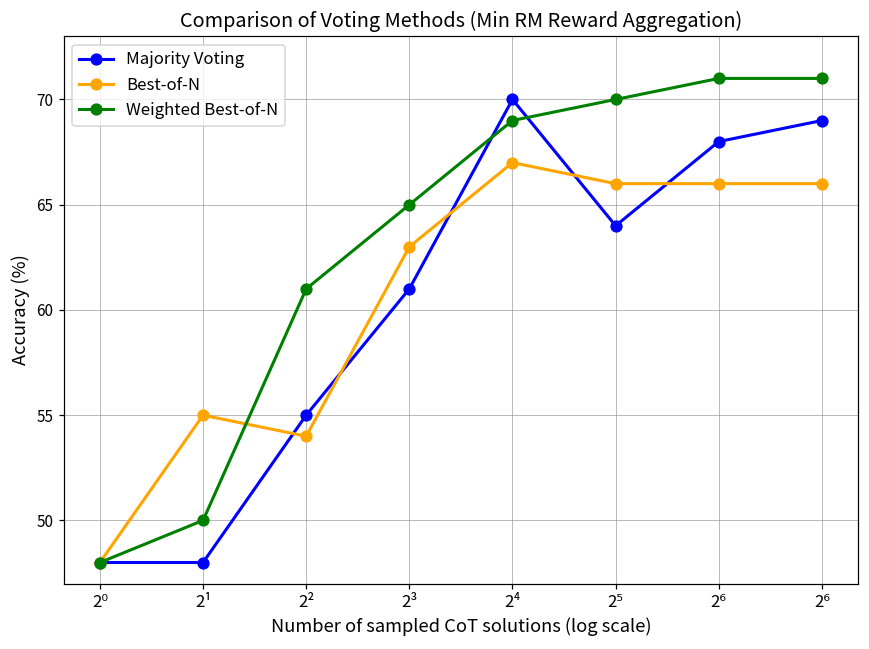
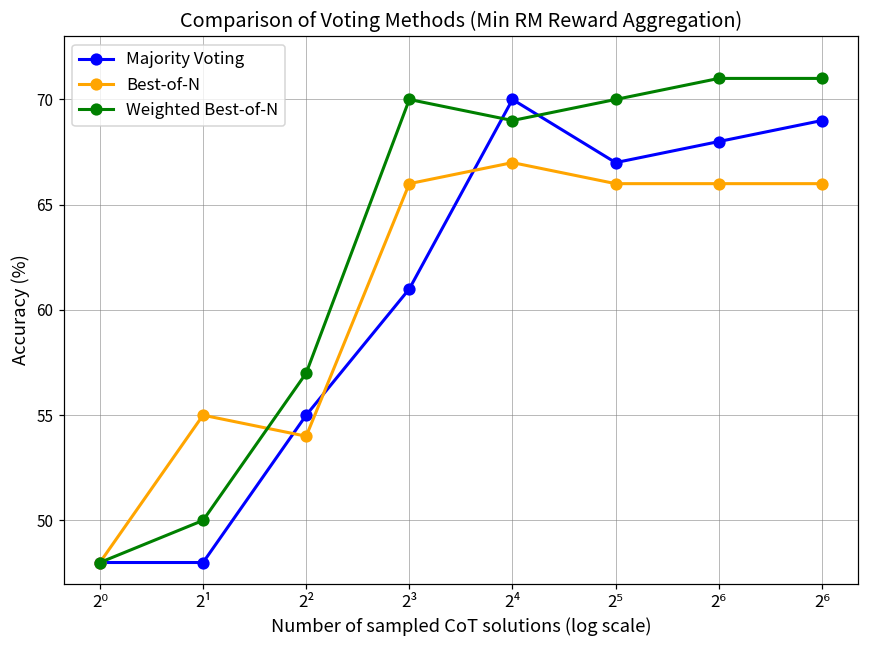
  {
    "Majority Voting": {
      "2¹": 48,
      "2²": 55,
      "2³": 61,
      "2⁴": 70,
-     "2⁵": 64
+     "2⁵": 67
    },
    "Best-of-N": {
      "2¹": 55,
      "2²": 54,
-     "2³": 63,
+     "2³": 66,
      "2⁴": 67,
      "2⁵": 66
    },
    "Weighted Best-of-N": {
      "2¹": 50,
-     "2²": 61,
-     "2³": 65,
+     "2²": 57,
+     "2³": 70,
      "2⁴": 69,
      "2⁵": 70
    }
  }
